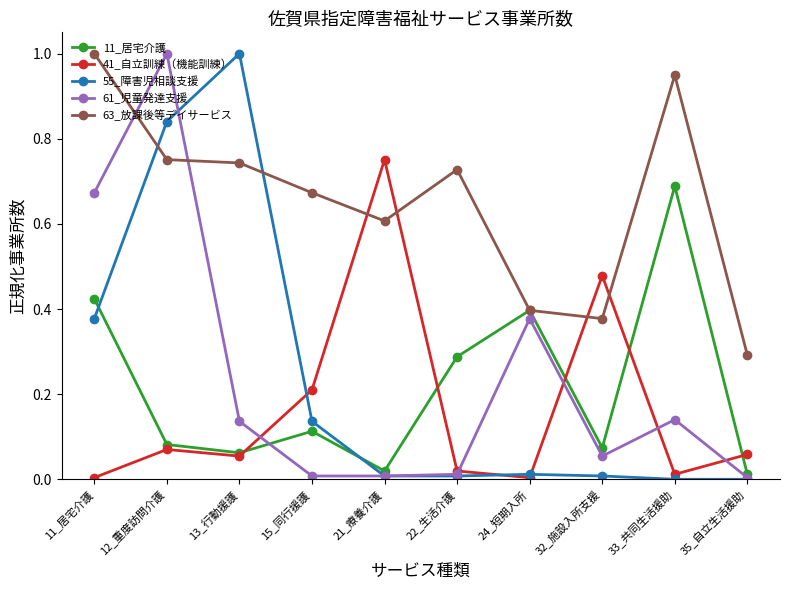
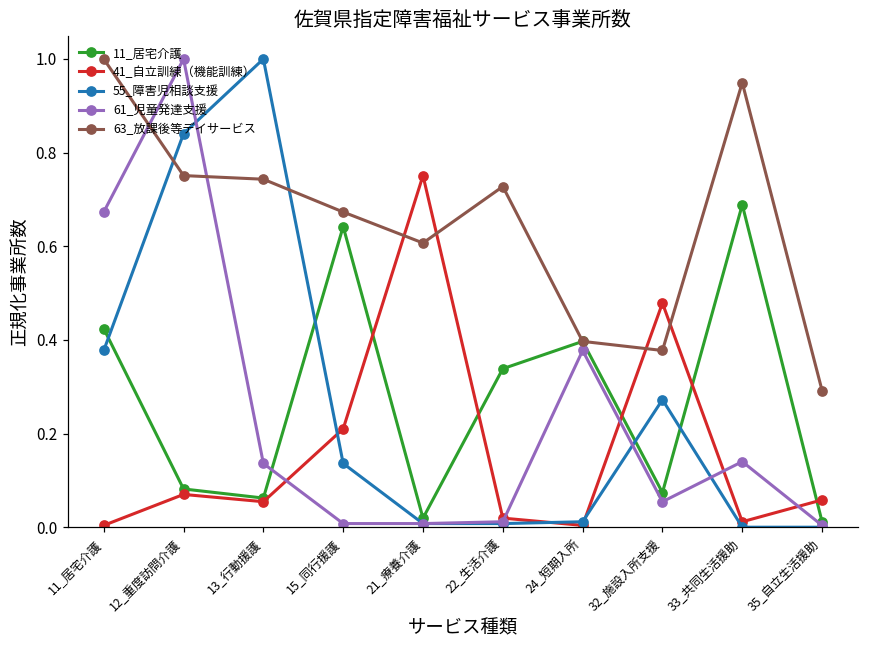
  {
    "11_居宅介護": {
      "11_居宅介護": 0.42,
      "12_重度訪問介護": 0.08,
      "13_行動援護": 0.06,
-     "15_同行援護": 0.11,
+     "15_同行援護": 0.64,
      "21_療養介護": 0.02,
-     "22_生活介護": 0.29,
+     "22_生活介護": 0.34,
      "32_施設入所支援": 0.07,
      "33_共同生活援助": 0.69,
      "35_自立生活援助": 0.01
    },
    "41_自立訓練（機能訓練）": {
      "11_居宅介護": 0.00,
      "12_重度訪問介護": 0.07,
      "13_行動援護": 0.05,
      "15_同行援護": 0.21,
      "21_療養介護": 0.75,
      "22_生活介護": 0.02,
      "24_短期入所": 0.00,
      "32_施設入所支援": 0.48,
      "33_共同生活援助": 0.01,
      "35_自立生活援助": 0.06
    },
    "55_障害児相談支援": {
      "11_居宅介護": 0.38,
      "12_重度訪問介護": 0.84,
      "13_行動援護": 1.00,
      "15_同行援護": 0.14,
      "24_短期入所": 0.01,
-     "32_施設入所支援": 0.01,
+     "32_施設入所支援": 0.27,
      "33_共同生活援助": 0.00
    },
    "61_児童発達支援": {
      "11_居宅介護": 0.67,
      "12_重度訪問介護": 1.00,
      "13_行動援護": 0.14,
      "15_同行援護": 0.01,
      "24_短期入所": 0.38,
      "32_施設入所支援": 0.05,
      "33_共同生活援助": 0.14
    },
    "63_放課後等デイサービス": {
      "11_居宅介護": 1.00,
      "12_重度訪問介護": 0.75,
      "13_行動援護": 0.74,
      "15_同行援護": 0.67,
      "21_療養介護": 0.61,
      "22_生活介護": 0.73,
      "32_施設入所支援": 0.38,
      "33_共同生活援助": 0.95,
      "35_自立生活援助": 0.29
    }
  }
